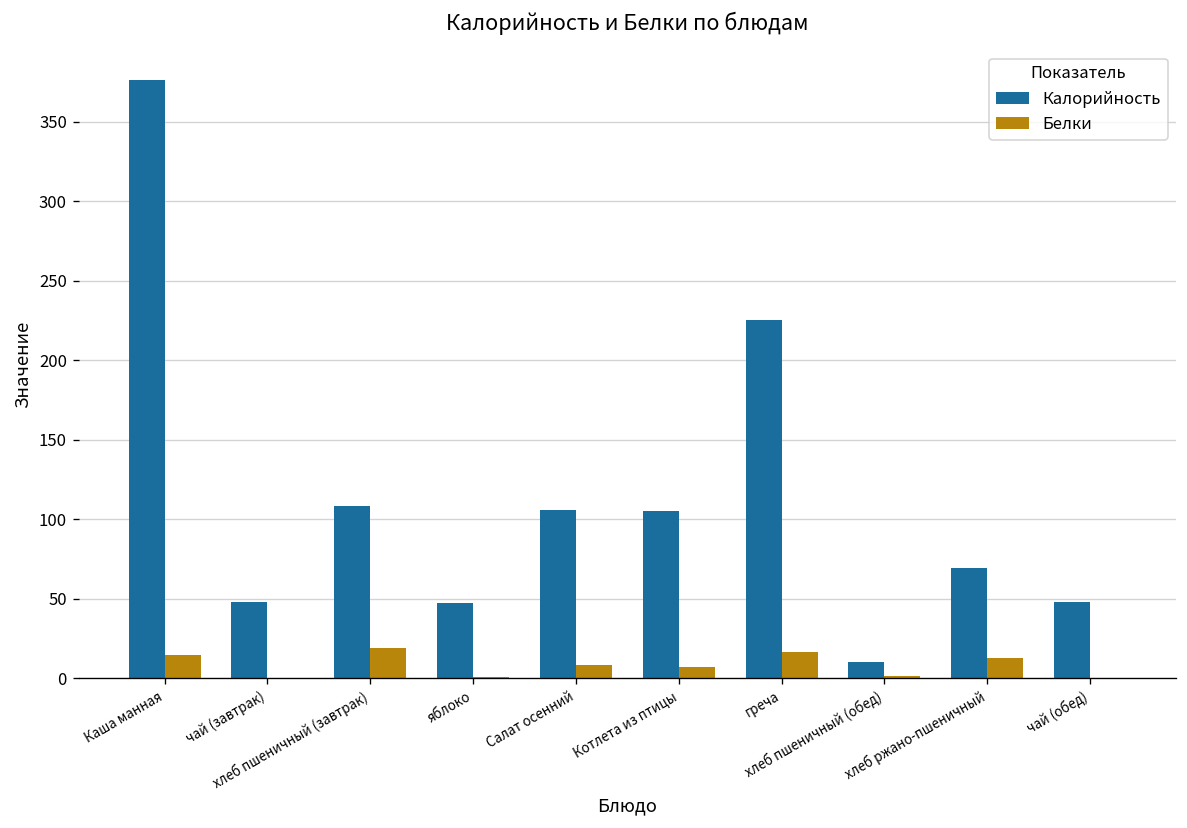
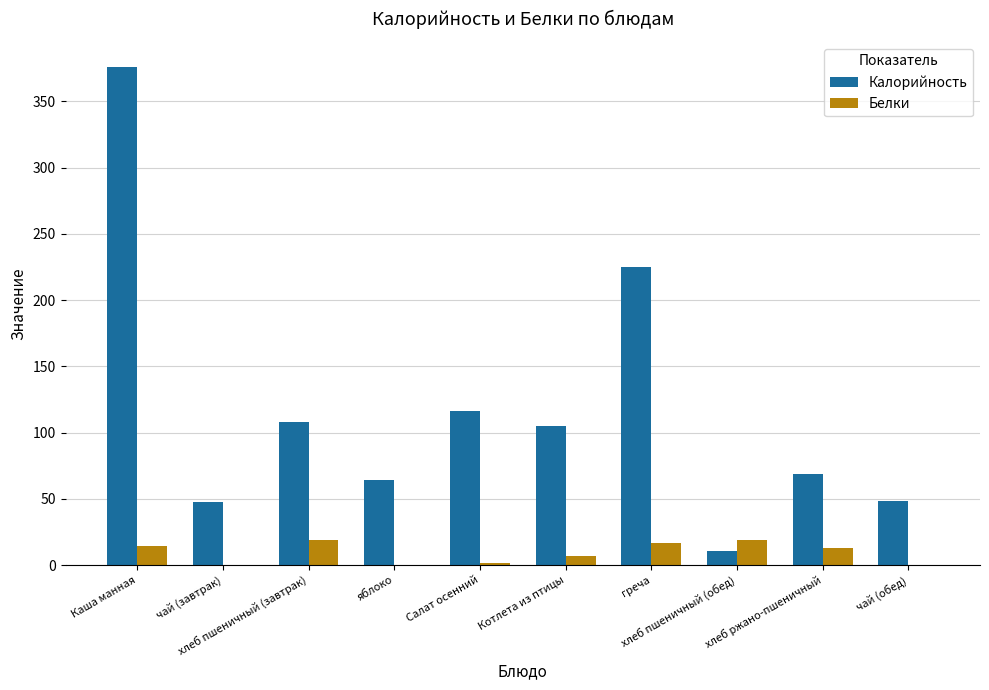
  {
    "Калорийность": {
      "Каша манная": 376,
      "чай (завтрак)": 48,
      "хлеб пшеничный (завтрак)": 108,
-     "яблоко": 47,
-     "Салат осенний": 106,
+     "яблоко": 64,
+     "Салат осенний": 117,
      "Котлета из птицы": 105,
      "греча": 225,
      "хлеб пшеничный (обед)": 10,
      "хлеб ржано-пшеничный": 69,
      "чай (обед)": 48
    },
    "Белки": {
      "Каша манная": 15,
      "хлеб пшеничный (завтрак)": 19,
-     "Салат осенний": 8,
+     "Салат осенний": 2,
      "Котлета из птицы": 7,
      "греча": 17,
-     "хлеб пшеничный (обед)": 2,
+     "хлеб пшеничный (обед)": 19,
      "хлеб ржано-пшеничный": 13,
      "чай (обед)": 0
    }
  }
